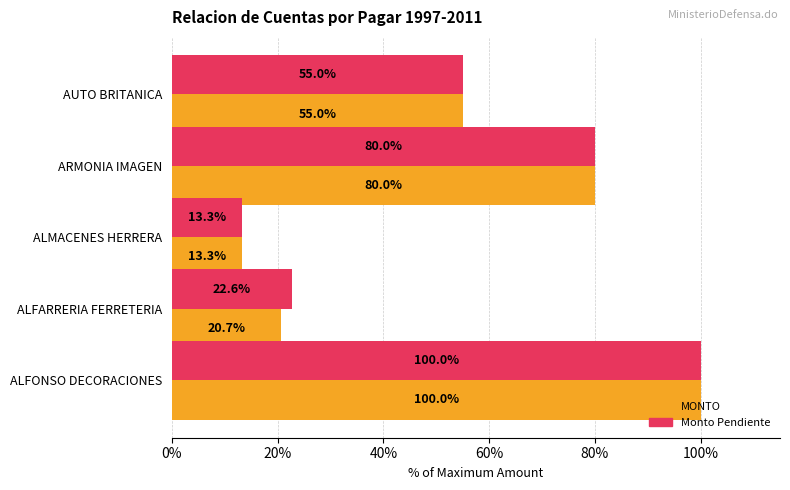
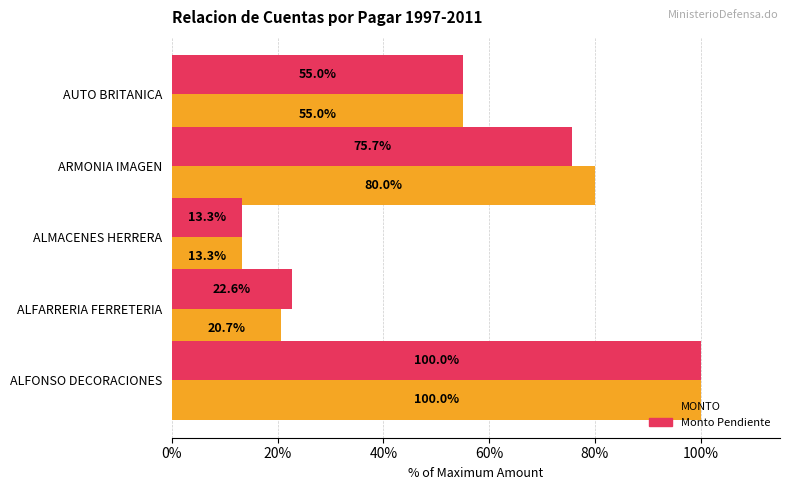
  {
    "MONTO": {
      "AUTO BRITANICA": "55.0%",
      "ARMONIA IMAGEN": "80.0%",
      "ALMACENES HERRERA": "13.3%",
      "ALFARRERIA FERRETERIA": "20.7%",
      "ALFONSO DECORACIONES": "100.0%"
    },
    "Monto Pendiente": {
      "AUTO BRITANICA": "55.0%",
-     "ARMONIA IMAGEN": "80.0%",
+     "ARMONIA IMAGEN": "75.7%",
      "ALMACENES HERRERA": "13.3%",
      "ALFARRERIA FERRETERIA": "22.6%",
      "ALFONSO DECORACIONES": "100.0%"
    }
  }
